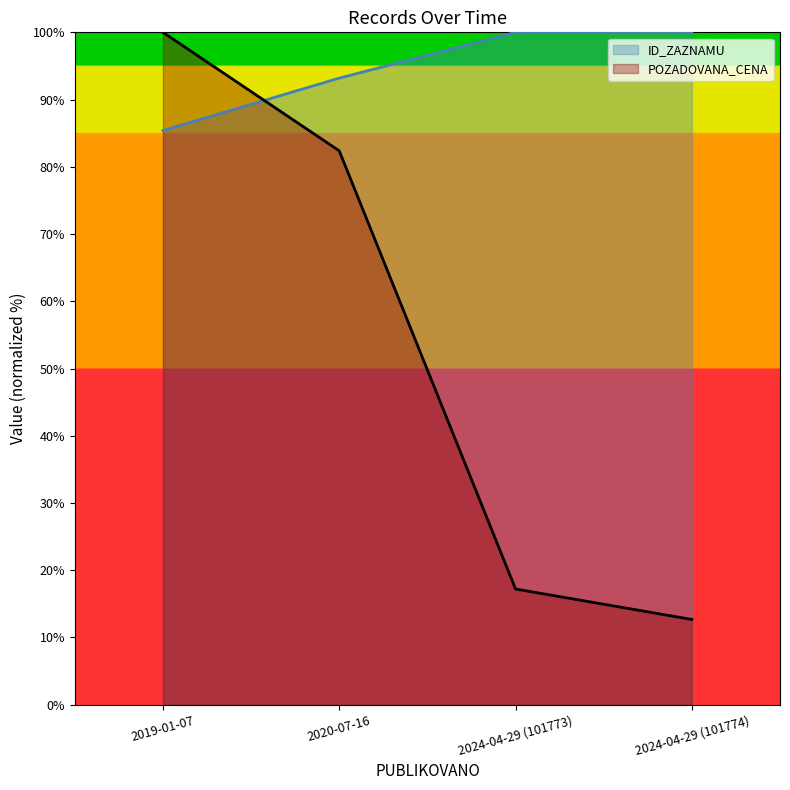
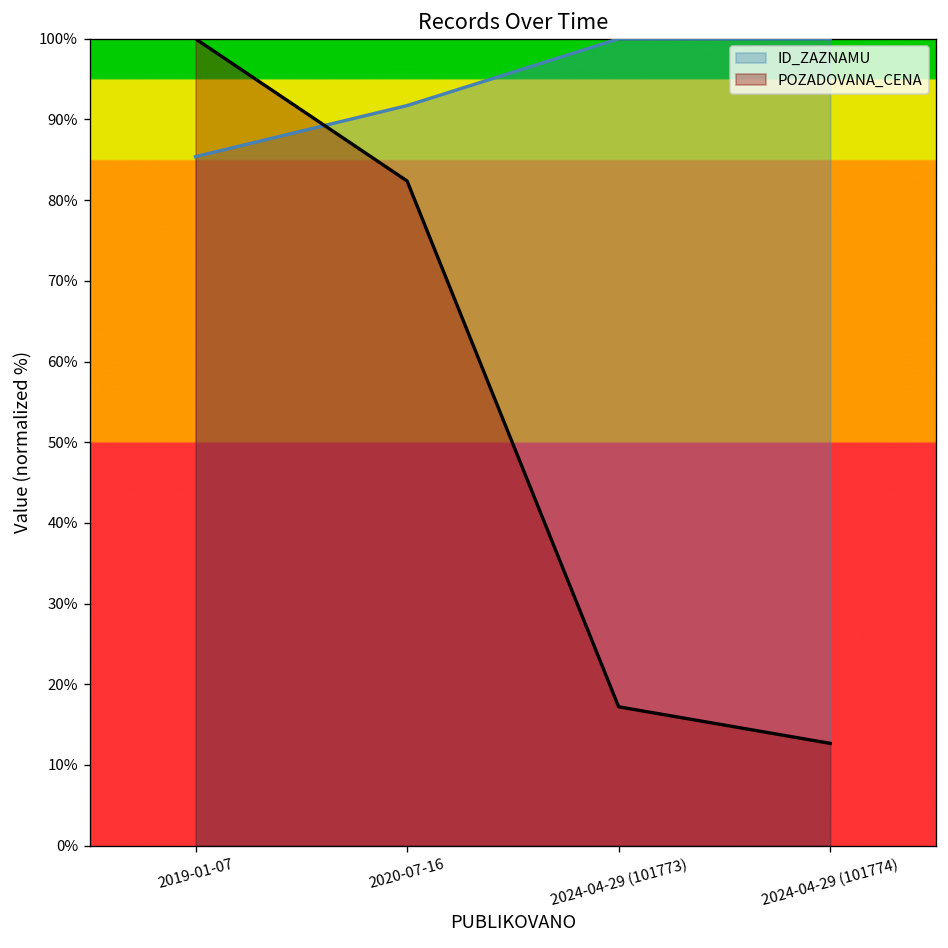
  {
    "ID_ZAZNAMU": {
      "2019-01-07": "85%",
-     "2020-07-16": "93%",
+     "2020-07-16": "92%",
      "2024-04-29 (101773)": "100%",
      "2024-04-29 (101774)": "100%"
    },
    "POZADOVANA_CENA": {
      "2019-01-07": "100%",
      "2020-07-16": "82%",
      "2024-04-29 (101773)": "17%",
      "2024-04-29 (101774)": "13%"
    }
  }
